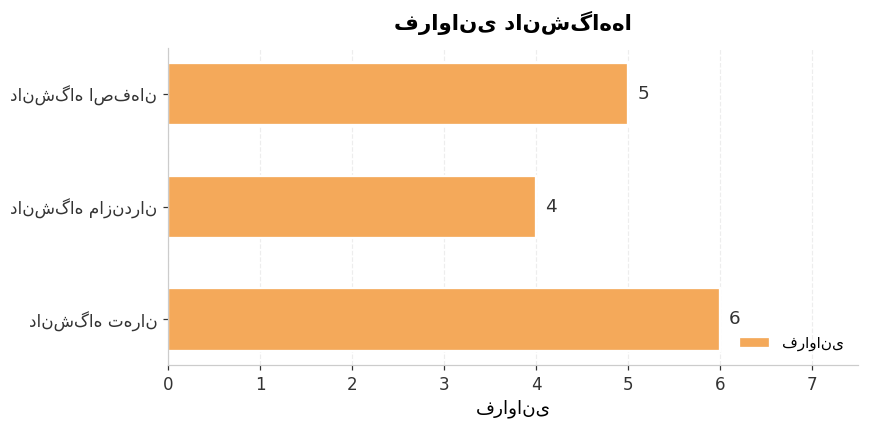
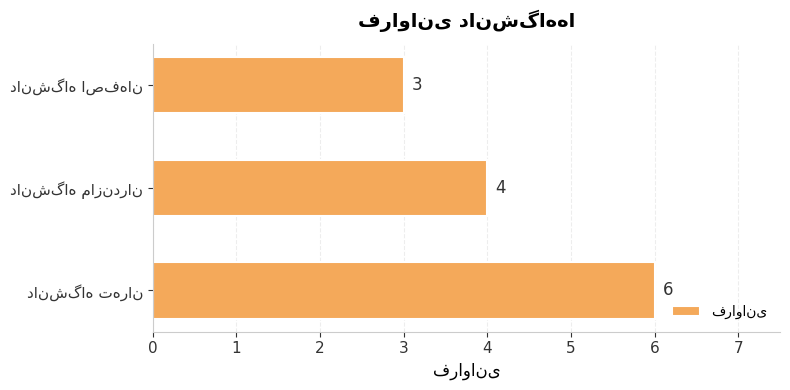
  {
-   "دانشگاه اصفهان": 5,
+   "دانشگاه اصفهان": 3,
    "دانشگاه مازندران": 4,
    "دانشگاه تهران": 6
  }
